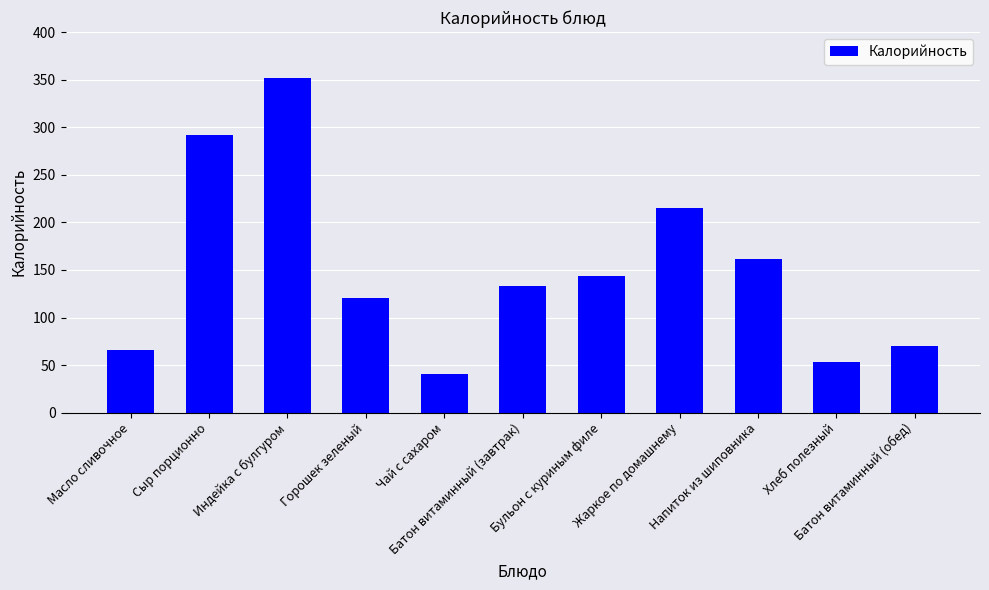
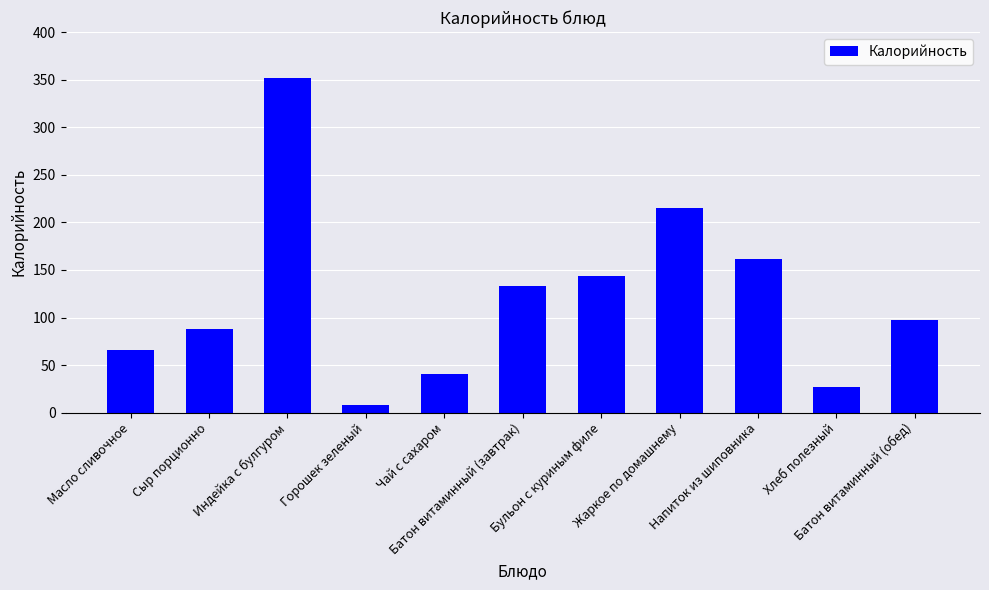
  {
    "Масло сливочное": 70,
-   "Сыр порционно": 290,
+   "Сыр порционно": 90,
    "Индейка с булгуром": 350,
-   "Горошек зеленый": 120,
+   "Горошек зеленый": 10,
    "Чай с сахаром": 40,
    "Батон витаминный (завтрак)": 130,
    "Бульон с куриным филе": 140,
    "Жаркое по домашнему": 220,
    "Напиток из шиповника": 160,
-   "Хлеб полезный": 50,
-   "Батон витаминный (обед)": 70
+   "Хлеб полезный": 30,
+   "Батон витаминный (обед)": 100
  }
